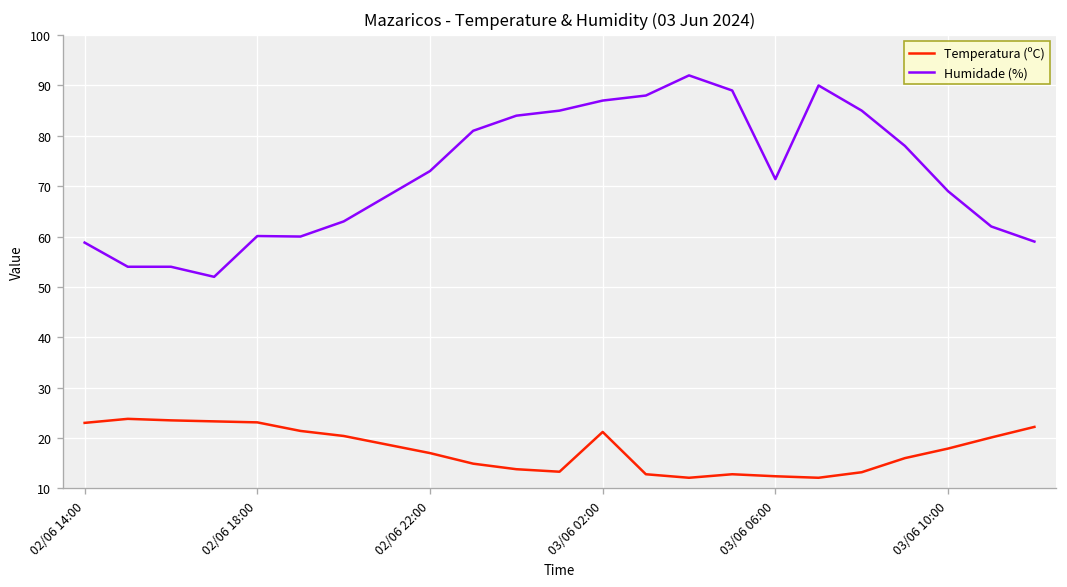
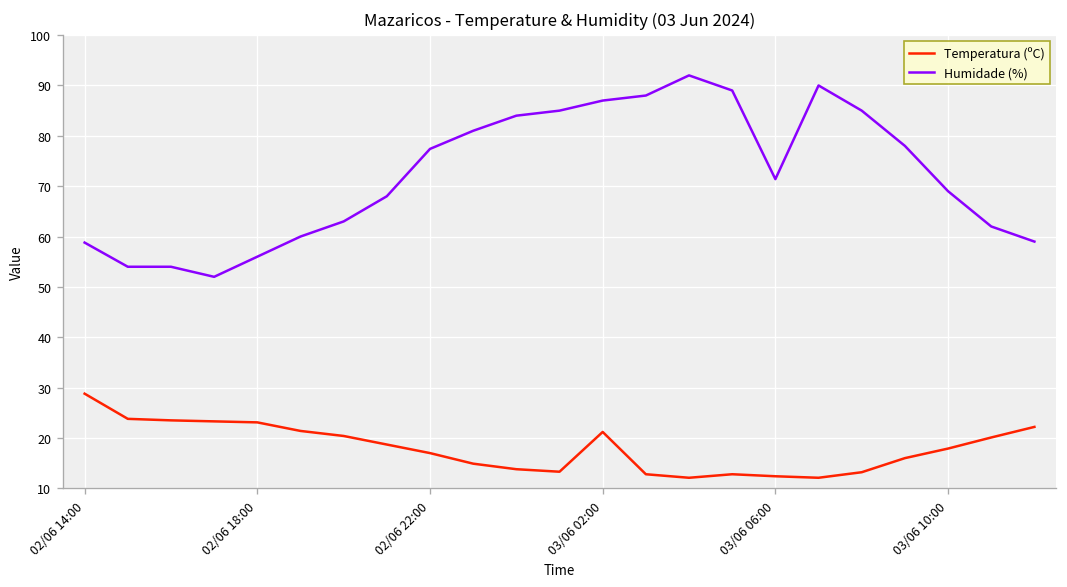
  {
    "Temperatura (ºC)": {
-     "02/06 14:00": 23,
+     "02/06 14:00": 29,
      "02/06 18:00": 23,
      "02/06 22:00": 17,
      "03/06 02:00": 21,
      "03/06 06:00": 12,
      "03/06 10:00": 18
    },
    "Humidade (%)": {
      "02/06 14:00": 59,
-     "02/06 18:00": 60,
-     "02/06 22:00": 73,
+     "02/06 18:00": 56,
+     "02/06 22:00": 77,
      "03/06 02:00": 87,
      "03/06 06:00": 71,
      "03/06 10:00": 69
    }
  }
